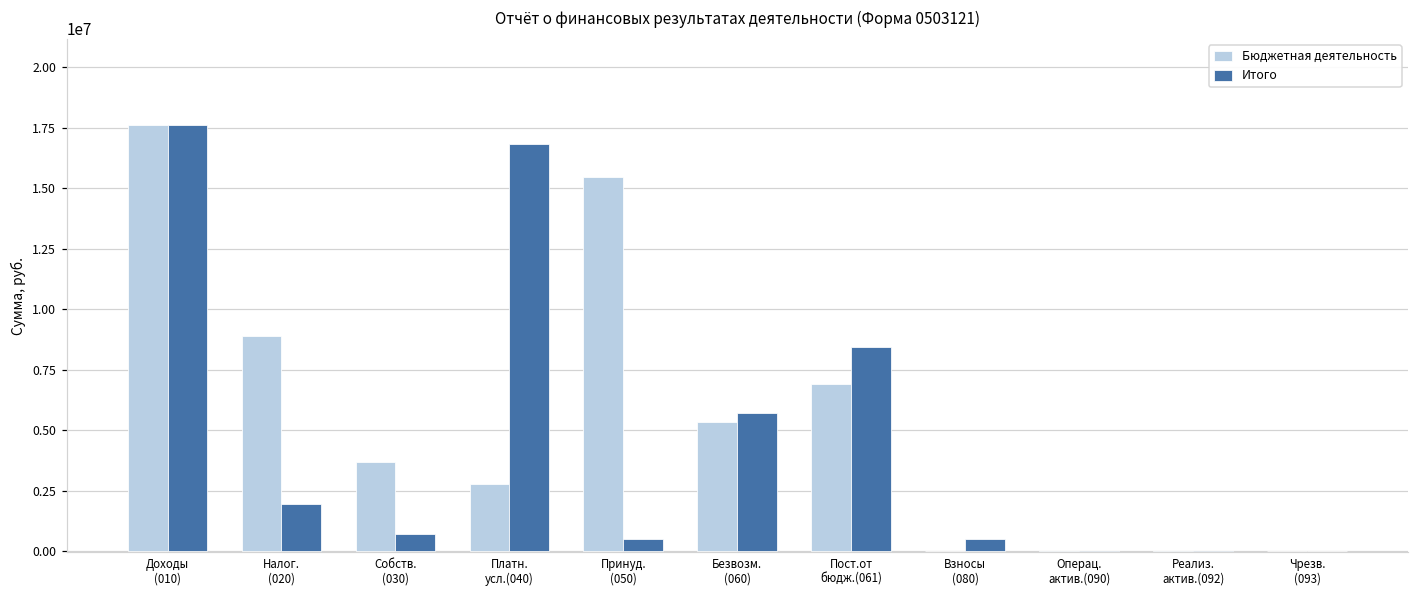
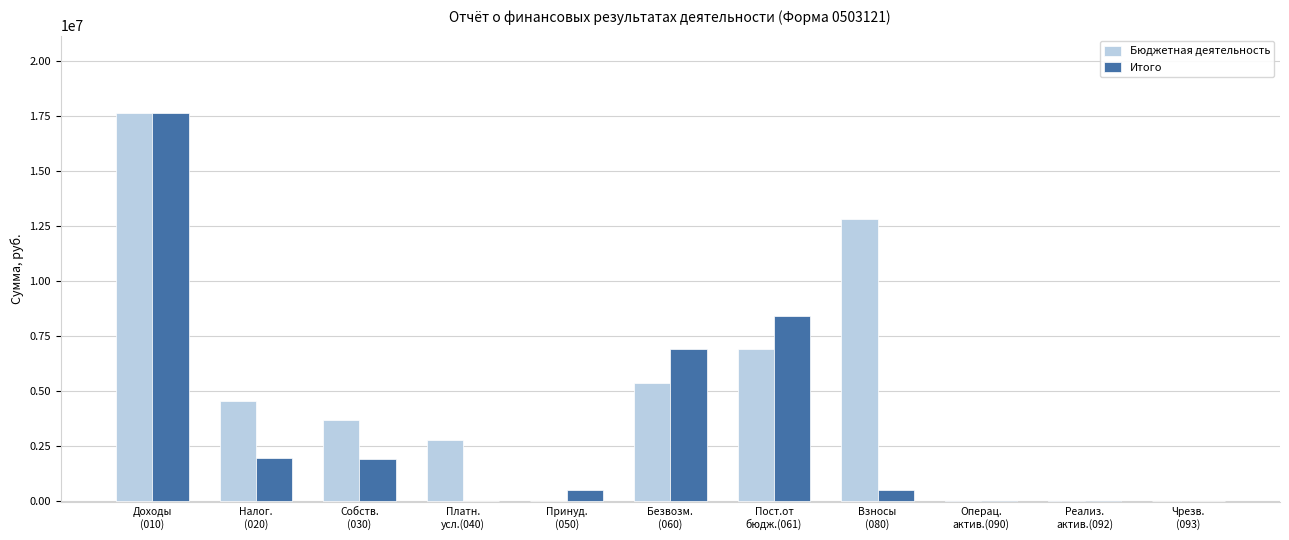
  {
    "Бюджетная деятельность": {
      "Доходы (010)": 17600000,
-     "Налог. (020)": 8900000,
+     "Налог. (020)": 4600000,
      "Собств. (030)": 3700000,
      "Платн. усл.(040)": 2800000,
-     "Принуд. (050)": 15500000,
+     "Принуд. (050)": 0,
      "Безвозм. (060)": 5300000,
      "Пост.от бюдж.(061)": 6900000,
-     "Взносы (080)": 0
+     "Взносы (080)": 12800000
    },
    "Итого": {
      "Доходы (010)": 17600000,
      "Налог. (020)": 2000000,
-     "Собств. (030)": 700000,
-     "Платн. усл.(040)": 16800000,
+     "Собств. (030)": 1900000,
+     "Платн. усл.(040)": 0,
      "Принуд. (050)": 500000,
-     "Безвозм. (060)": 5700000,
+     "Безвозм. (060)": 6900000,
      "Пост.от бюдж.(061)": 8400000,
      "Взносы (080)": 500000
    }
  }
